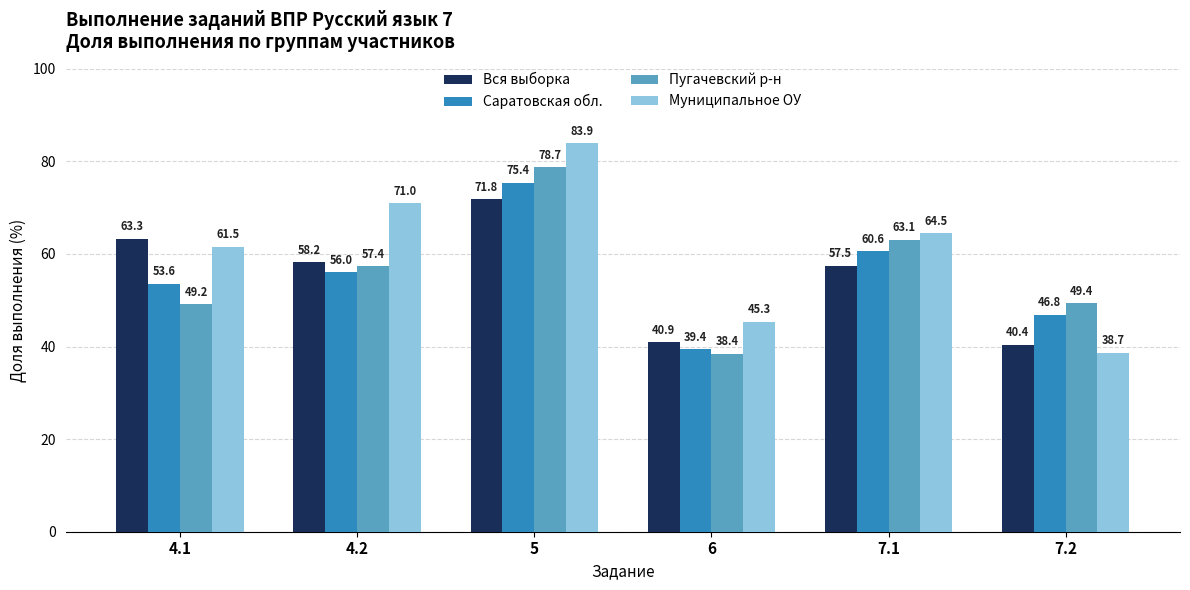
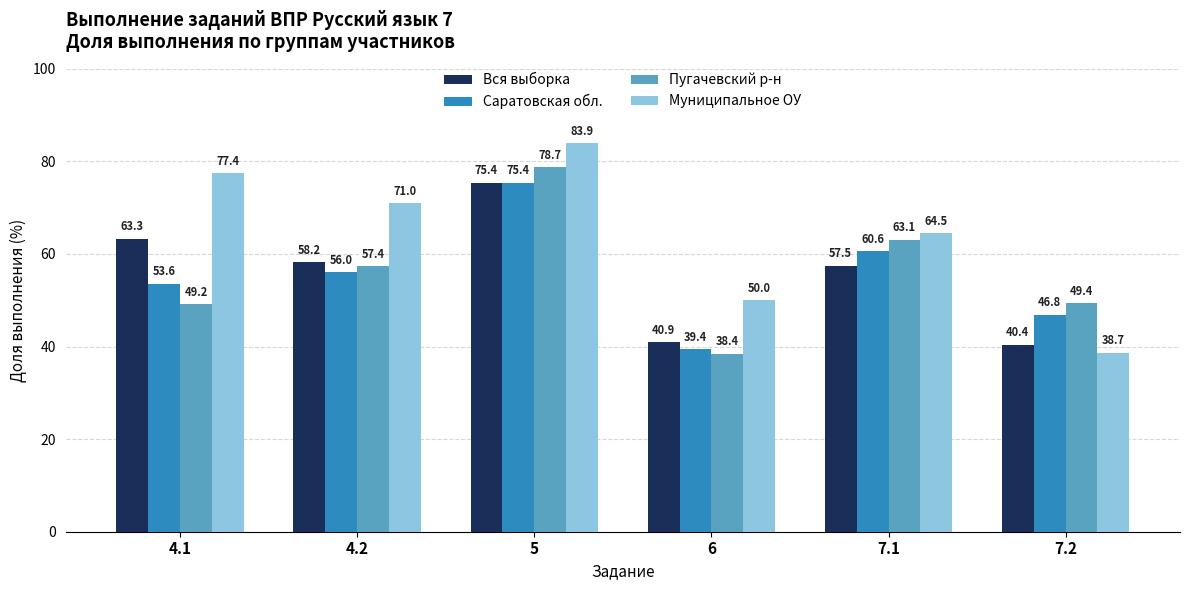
  {
    "Вся выборка": {
      "4.1": 63.3,
      "4.2": 58.2,
-     "5": 71.8,
+     "5": 75.4,
      "6": 40.9,
      "7.1": 57.5,
      "7.2": 40.4
    },
    "Муниципальное ОУ": {
-     "4.1": 61.5,
+     "4.1": 77.4,
      "4.2": 71.0,
      "5": 83.9,
-     "6": 45.3,
+     "6": 50.0,
      "7.1": 64.5,
      "7.2": 38.7
    }
  }
